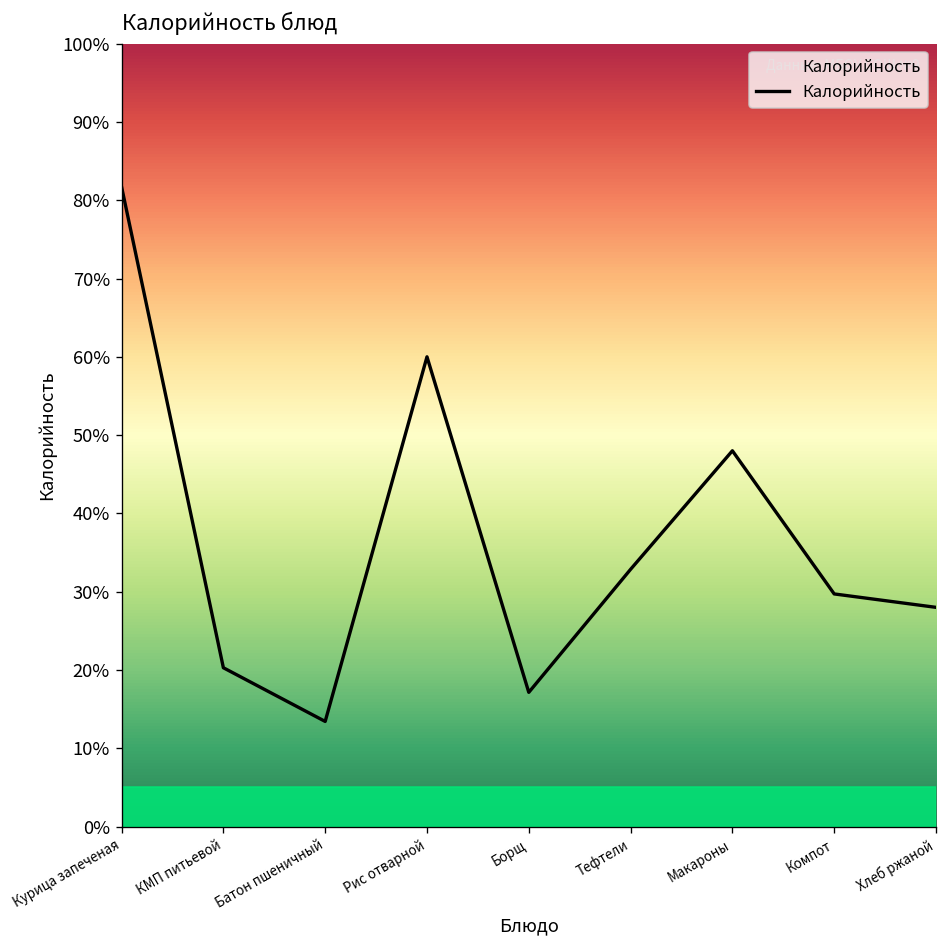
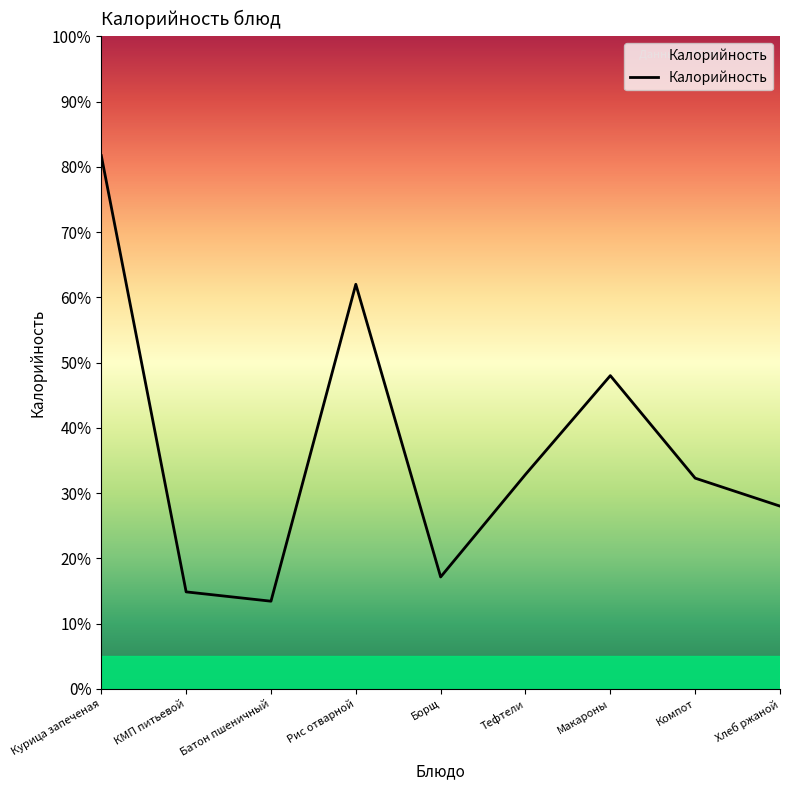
  {
    "Курица запеченая": "82%",
-   "КМП питьевой": "20%",
+   "КМП питьевой": "15%",
    "Батон пшеничный": "13%",
-   "Рис отварной": "60%",
+   "Рис отварной": "62%",
    "Борщ": "17%",
    "Тефтели": "33%",
    "Макароны": "48%",
-   "Компот": "30%",
+   "Компот": "32%",
    "Хлеб ржаной": "28%"
  }
